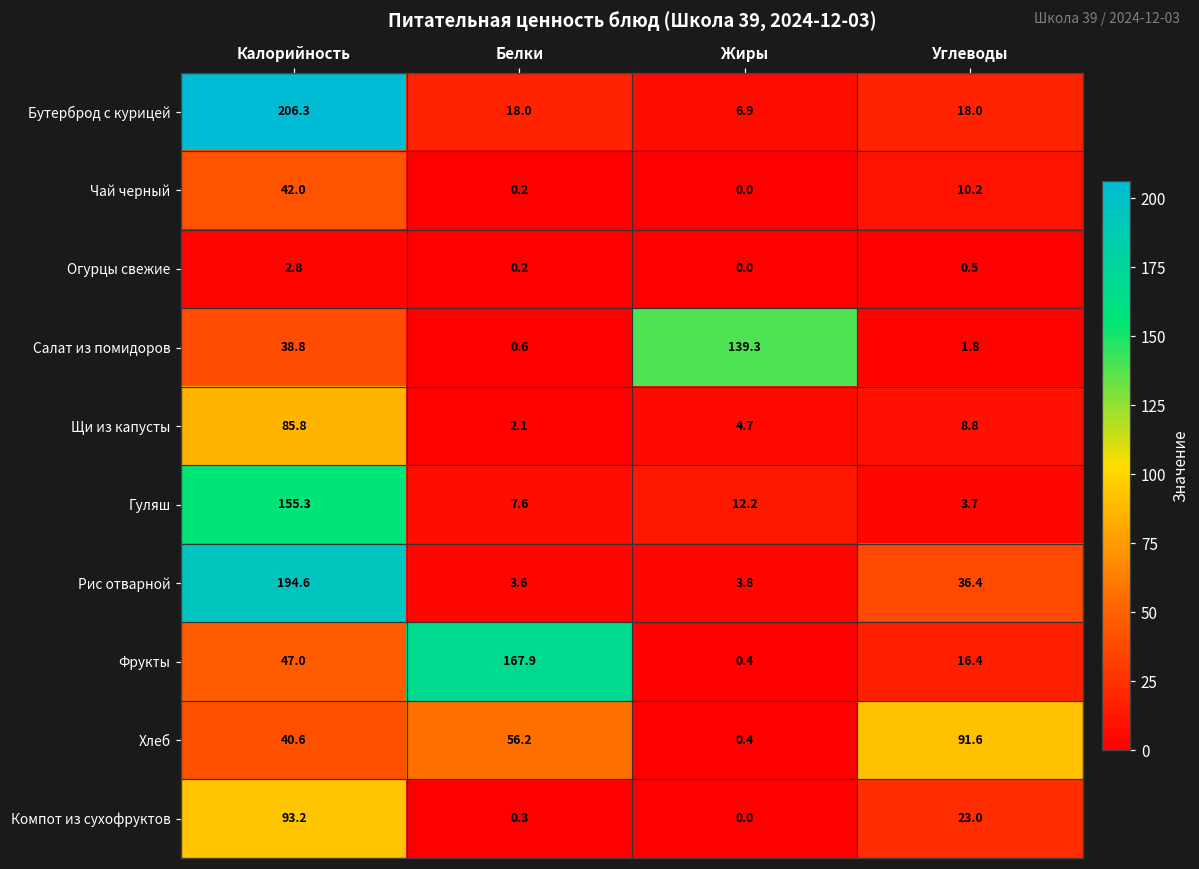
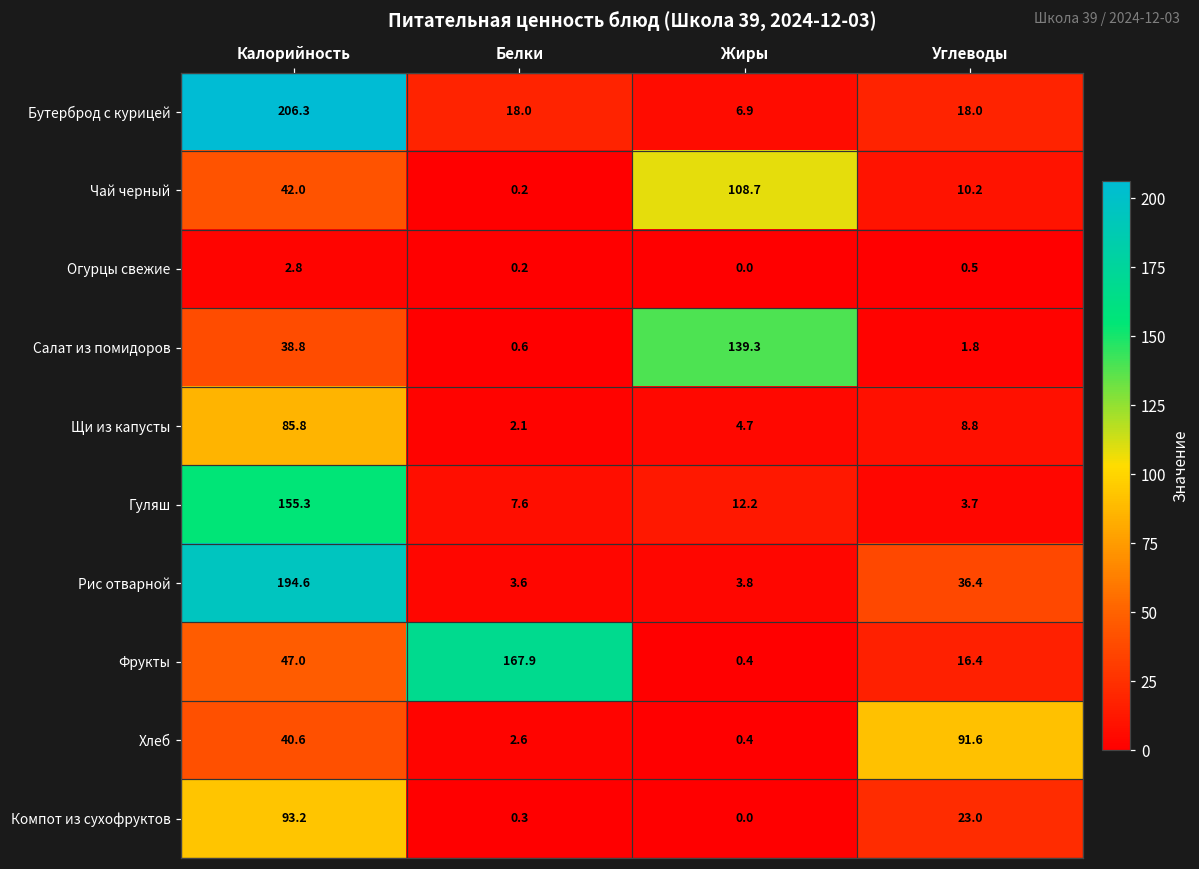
  {
    "Бутерброд с курицей": {
      "Калорийность": 206.3,
      "Белки": 18.0,
      "Жиры": 6.9,
      "Углеводы": 18.0
    },
    "Чай черный": {
      "Калорийность": 42.0,
      "Белки": 0.2,
-     "Жиры": 0.0,
+     "Жиры": 108.7,
      "Углеводы": 10.2
    },
    "Огурцы свежие": {
      "Калорийность": 2.8,
      "Белки": 0.2,
      "Жиры": 0.0,
      "Углеводы": 0.5
    },
    "Салат из помидоров": {
      "Калорийность": 38.8,
      "Белки": 0.6,
      "Жиры": 139.3,
      "Углеводы": 1.8
    },
    "Щи из капусты": {
      "Калорийность": 85.8,
      "Белки": 2.1,
      "Жиры": 4.7,
      "Углеводы": 8.8
    },
    "Гуляш": {
      "Калорийность": 155.3,
      "Белки": 7.6,
      "Жиры": 12.2,
      "Углеводы": 3.7
    },
    "Рис отварной": {
      "Калорийность": 194.6,
      "Белки": 3.6,
      "Жиры": 3.8,
      "Углеводы": 36.4
    },
    "Фрукты": {
      "Калорийность": 47.0,
      "Белки": 167.9,
      "Жиры": 0.4,
      "Углеводы": 16.4
    },
    "Хлеб": {
      "Калорийность": 40.6,
-     "Белки": 56.2,
+     "Белки": 2.6,
      "Жиры": 0.4,
      "Углеводы": 91.6
    },
    "Компот из сухофруктов": {
      "Калорийность": 93.2,
      "Белки": 0.3,
      "Жиры": 0.0,
      "Углеводы": 23.0
    }
  }
